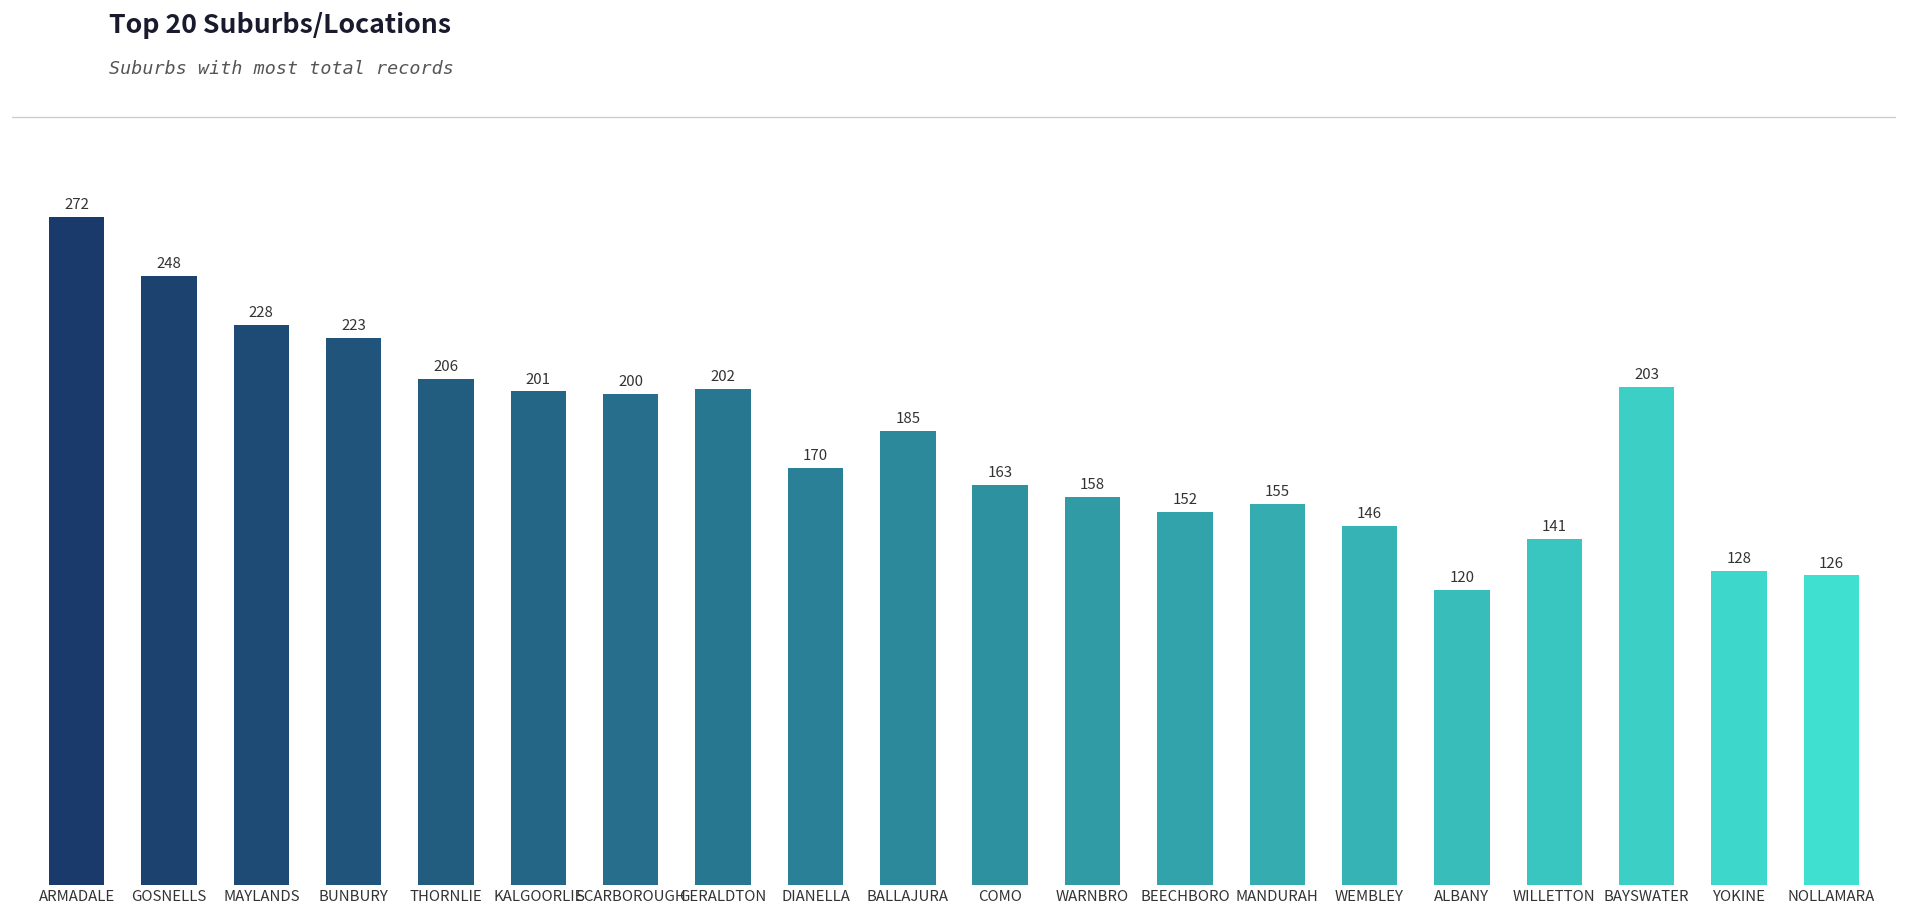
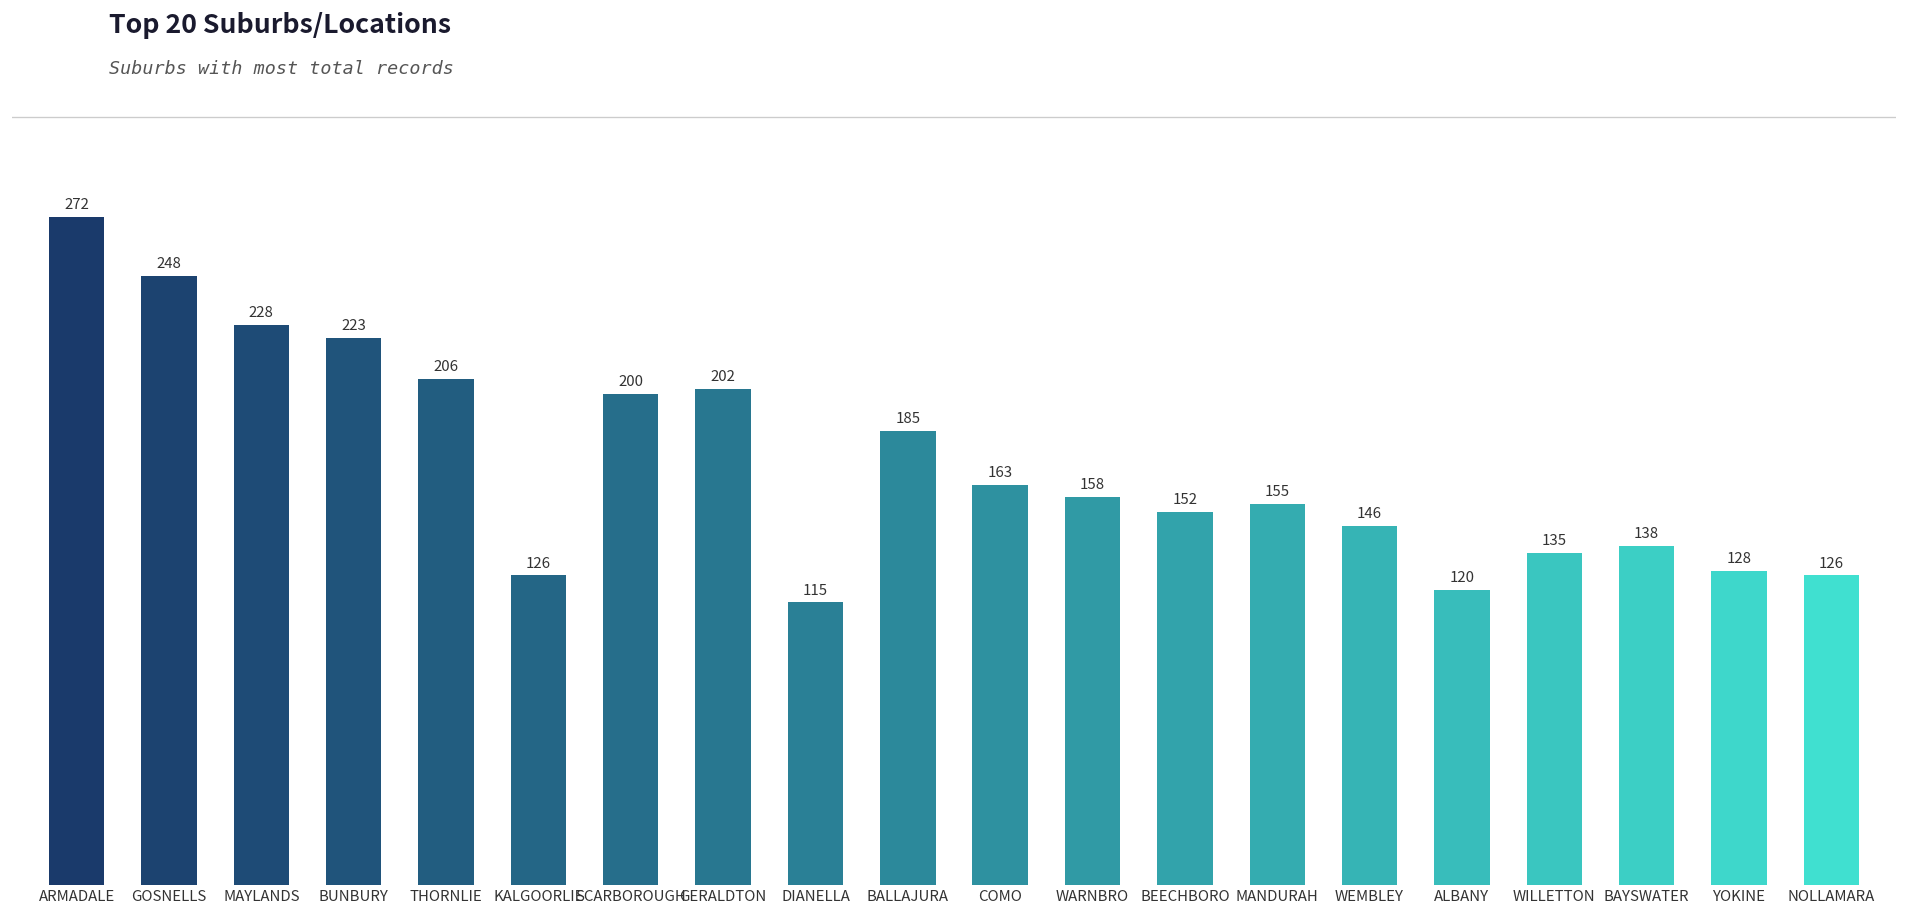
  {
    "ARMADALE": 272,
    "GOSNELLS": 248,
    "MAYLANDS": 228,
    "BUNBURY": 223,
    "THORNLIE": 206,
-   "KALGOORLIE": 201,
+   "KALGOORLIE": 126,
    "SCARBOROUGH": 200,
    "GERALDTON": 202,
-   "DIANELLA": 170,
+   "DIANELLA": 115,
    "BALLAJURA": 185,
    "COMO": 163,
    "WARNBRO": 158,
    "BEECHBORO": 152,
    "MANDURAH": 155,
    "WEMBLEY": 146,
    "ALBANY": 120,
-   "WILLETTON": 141,
-   "BAYSWATER": 203,
+   "WILLETTON": 135,
+   "BAYSWATER": 138,
    "YOKINE": 128,
    "NOLLAMARA": 126
  }
